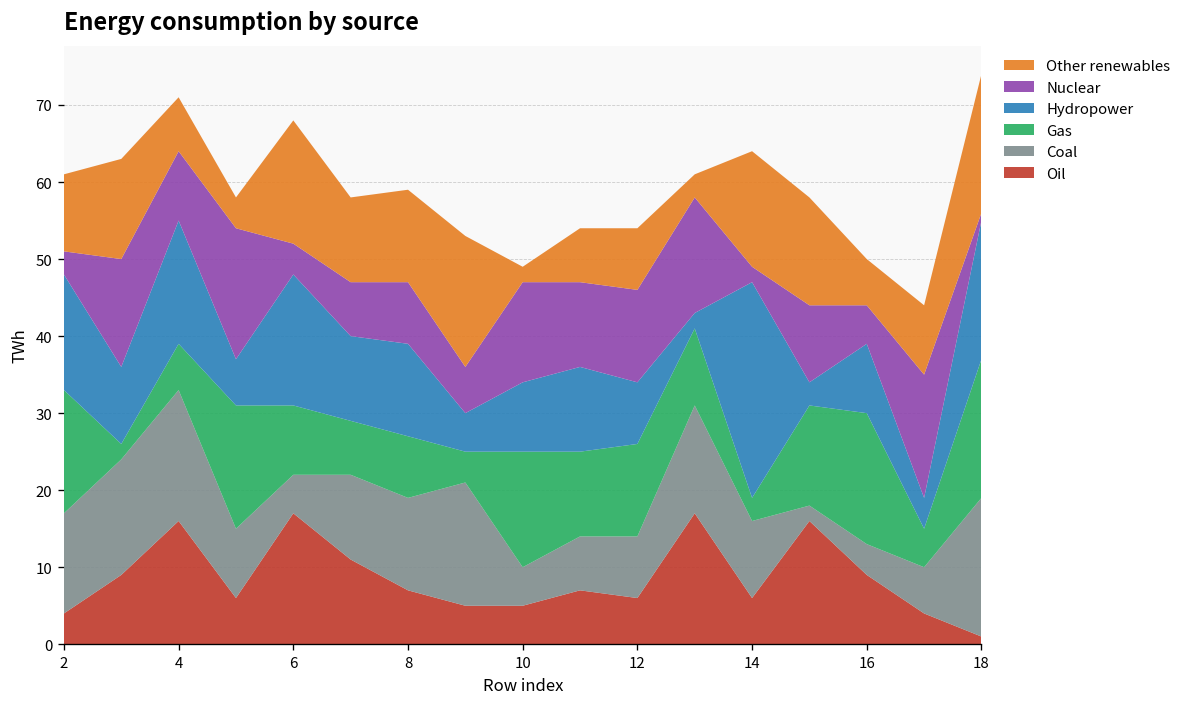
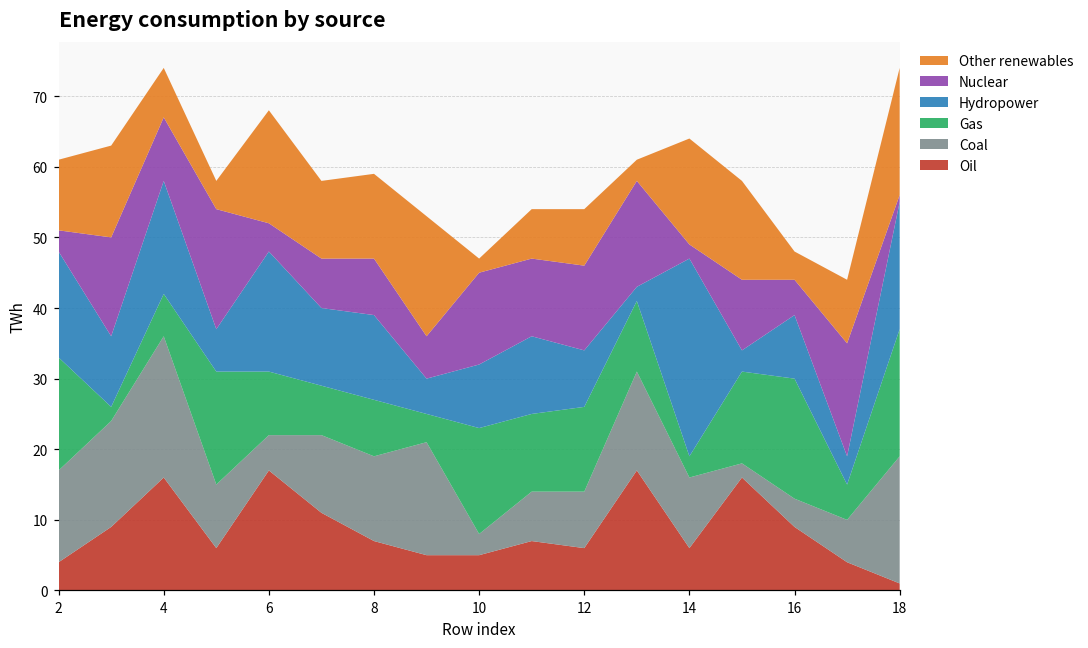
  {
    "Oil": {
      "2": 4,
      "4": 16,
      "6": 17,
      "8": 7,
      "10": 5,
      "12": 6,
      "14": 6,
      "16": 9,
      "18": 1
    },
    "Coal": {
      "2": 13,
-     "4": 17,
+     "4": 20,
      "6": 5,
      "8": 12,
-     "10": 5,
+     "10": 3,
      "12": 8,
      "14": 10,
      "16": 4,
      "18": 18
    },
    "Gas": {
      "2": 16,
      "4": 6,
      "6": 9,
      "8": 8,
      "10": 15,
      "12": 12,
      "14": 3,
      "16": 17,
      "18": 18
    },
    "Hydropower": {
      "2": 15,
      "4": 16,
      "6": 17,
      "8": 12,
      "10": 9,
      "12": 8,
      "14": 28,
      "16": 9,
      "18": 18
    },
    "Nuclear": {
      "2": 3,
      "4": 9,
      "6": 4,
      "8": 8,
      "10": 13,
      "12": 12,
      "14": 2,
      "16": 5,
      "18": 1
    },
    "Other renewables": {
      "2": 10,
      "4": 7,
      "6": 16,
      "8": 12,
      "10": 2,
      "12": 8,
      "14": 15,
-     "16": 6,
+     "16": 4,
      "18": 18
    }
  }
